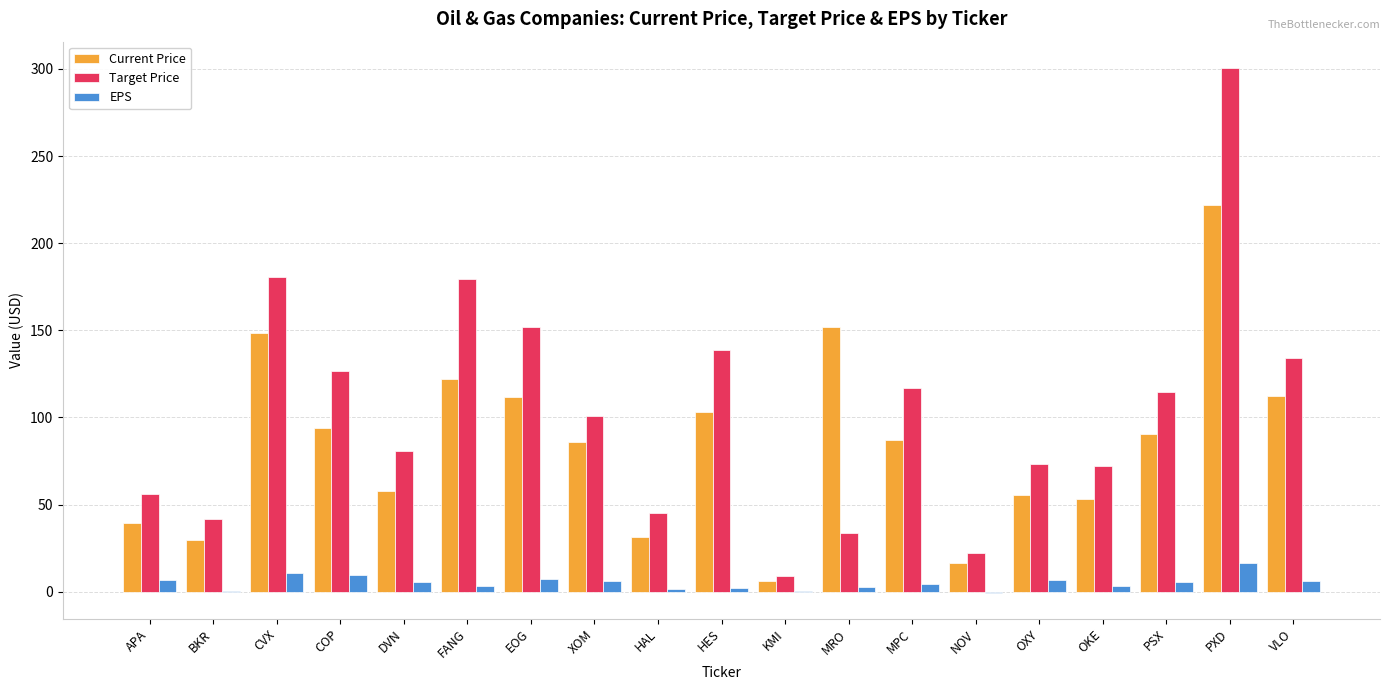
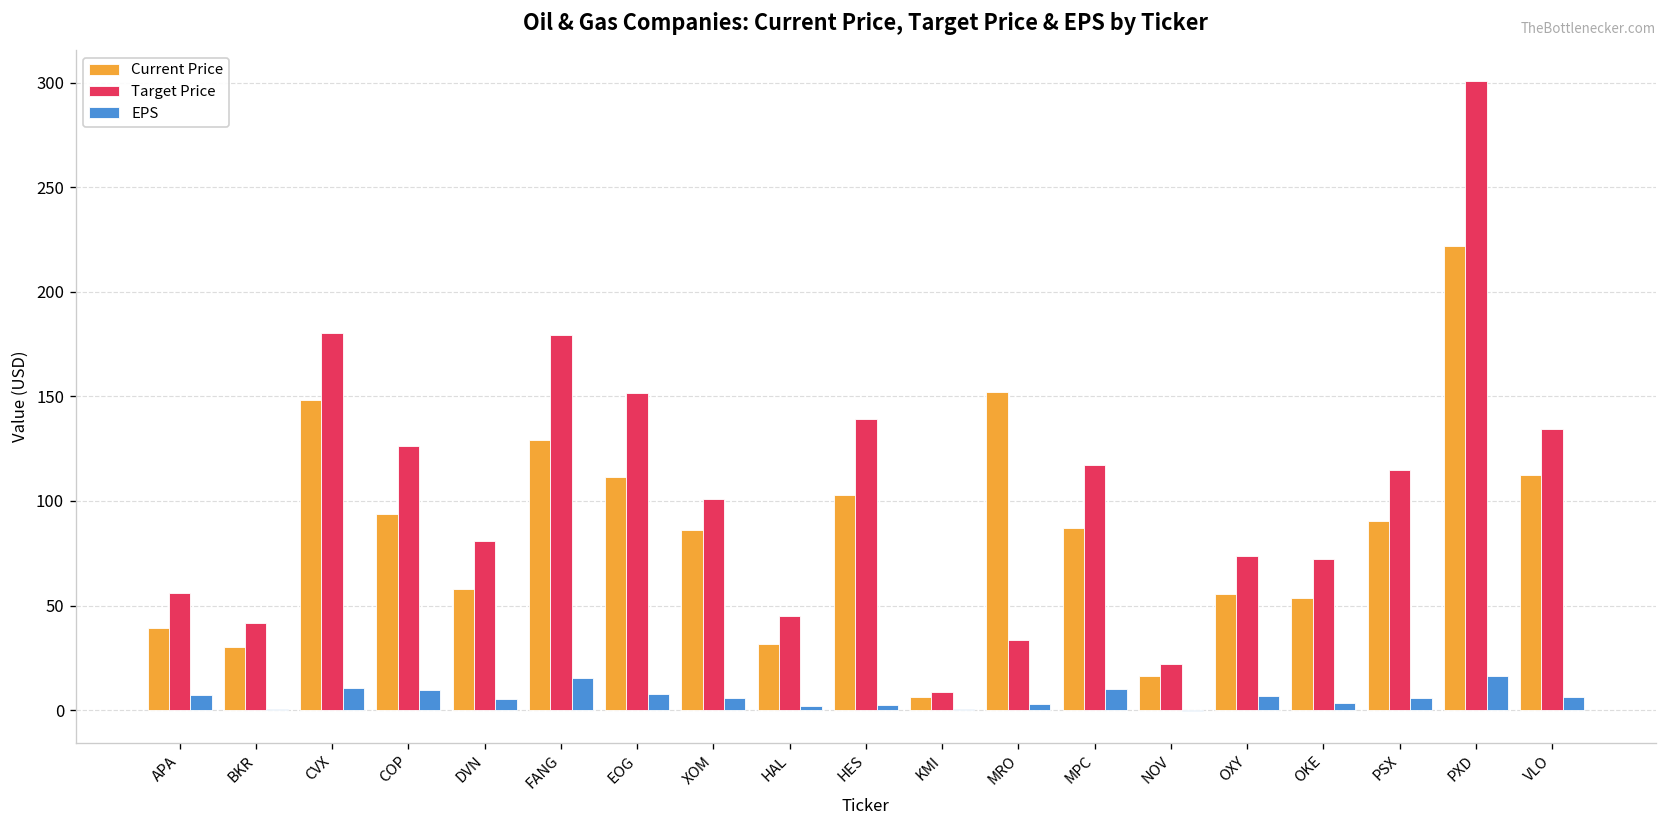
  {
    "Current Price": {
      "APA": 39,
      "BKR": 30,
      "CVX": 148,
      "COP": 94,
      "DVN": 58,
-     "FANG": 122,
+     "FANG": 129,
      "EOG": 112,
      "XOM": 86,
      "HAL": 32,
      "HES": 103,
      "KMI": 6,
      "MRO": 152,
      "MPC": 87,
      "NOV": 16,
      "OXY": 56,
      "OKE": 53,
      "PSX": 91,
      "PXD": 222,
      "VLO": 112
    },
    "Target Price": {
      "APA": 56,
      "BKR": 42,
      "CVX": 181,
      "COP": 126,
      "DVN": 81,
      "FANG": 179,
      "EOG": 152,
      "XOM": 101,
      "HAL": 45,
      "HES": 139,
      "KMI": 9,
      "MRO": 34,
      "MPC": 117,
      "NOV": 22,
      "OXY": 74,
      "OKE": 72,
      "PSX": 115,
      "PXD": 301,
      "VLO": 134
    },
    "EPS": {
      "APA": 7,
      "CVX": 11,
      "COP": 10,
      "DVN": 5,
-     "FANG": 3,
+     "FANG": 15,
      "EOG": 7,
      "XOM": 6,
      "HAL": 2,
      "HES": 2,
      "MRO": 3,
-     "MPC": 4,
+     "MPC": 10,
      "OXY": 7,
      "OKE": 3,
      "PSX": 6,
      "PXD": 16,
      "VLO": 6
    }
  }
